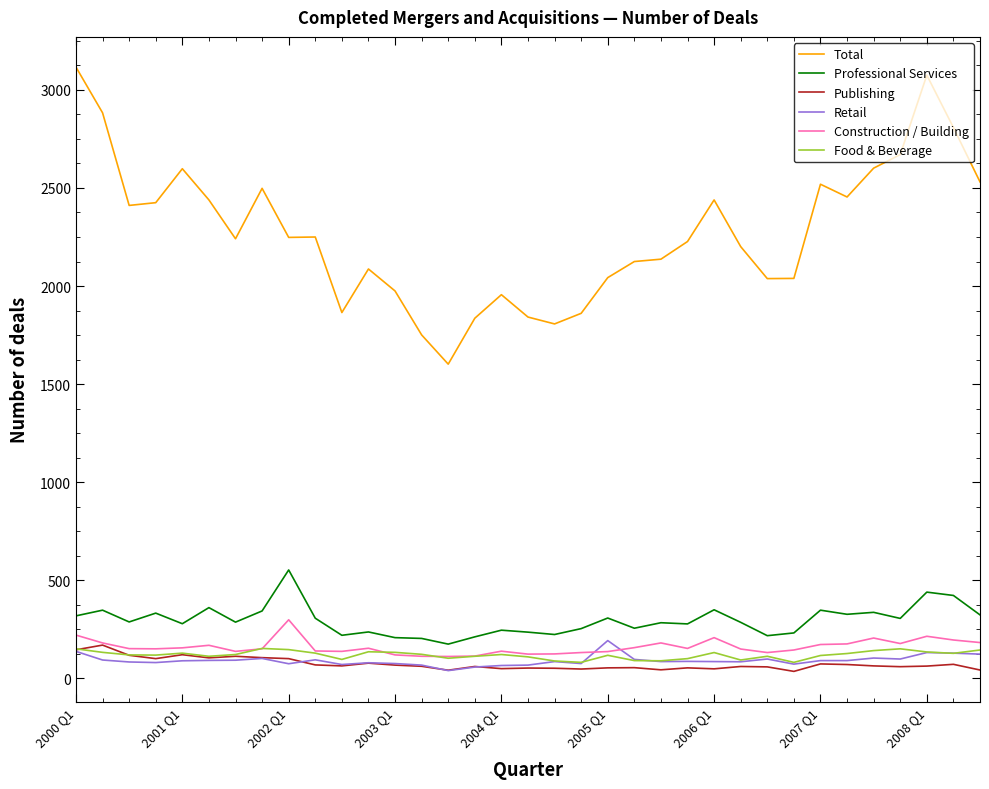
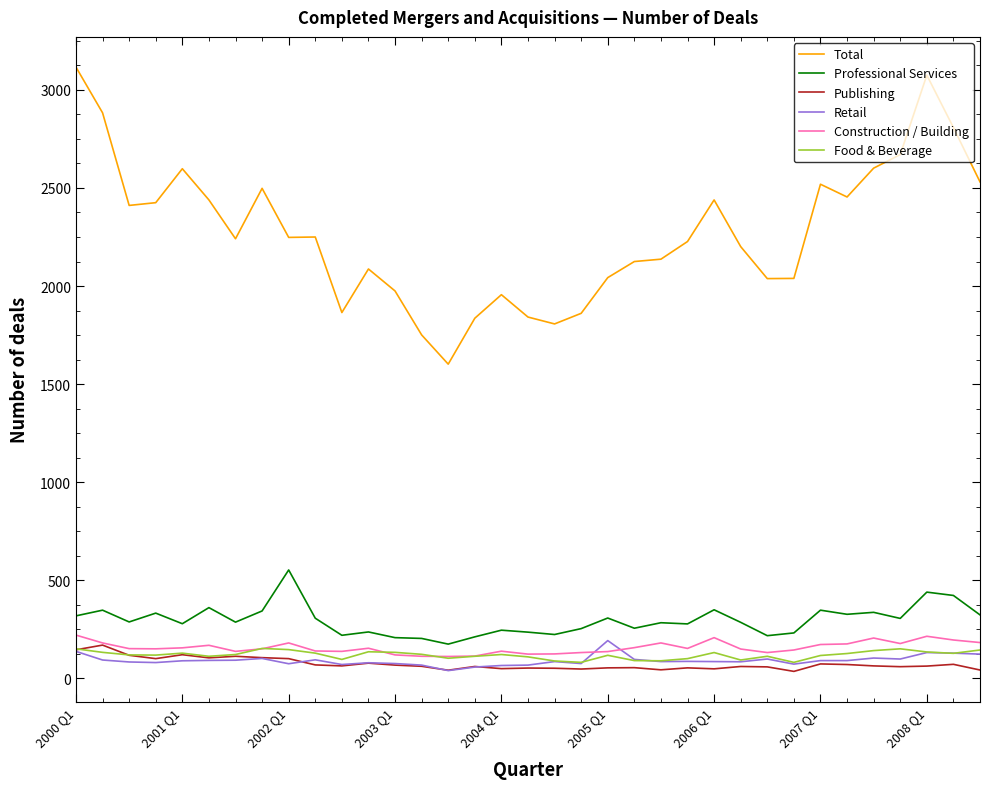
  {
    "Total": {
      "2000 Q1": 3120,
      "2001 Q1": 2600,
      "2002 Q1": 2250,
      "2003 Q1": 1980,
      "2004 Q1": 1960,
      "2005 Q1": 2040,
      "2006 Q1": 2440,
      "2007 Q1": 2520
    },
    "Professional Services": {
      "2000 Q1": 320,
      "2001 Q1": 280,
      "2002 Q1": 550,
      "2003 Q1": 210,
      "2004 Q1": 250,
      "2005 Q1": 310,
      "2006 Q1": 350,
      "2007 Q1": 350,
      "2008 Q1": 440
    },
    "Publishing": {
      "2002 Q1": 100,
      "2004 Q1": 50,
      "2005 Q1": 50,
      "2006 Q1": 50,
      "2007 Q1": 70,
      "2008 Q1": 60
    },
    "Retail": {
      "2001 Q1": 90,
      "2002 Q1": 80,
      "2004 Q1": 70,
      "2005 Q1": 190,
      "2006 Q1": 90,
      "2007 Q1": 90
    },
    "Construction / Building": {
      "2000 Q1": 220,
      "2001 Q1": 160,
-     "2002 Q1": 300,
+     "2002 Q1": 180,
      "2004 Q1": 140,
      "2005 Q1": 140,
      "2006 Q1": 210,
      "2007 Q1": 170,
      "2008 Q1": 220
    },
    "Food & Beverage": {
      "2002 Q1": 150,
      "2004 Q1": 120,
      "2005 Q1": 120,
      "2006 Q1": 130,
      "2007 Q1": 120
    }
  }
